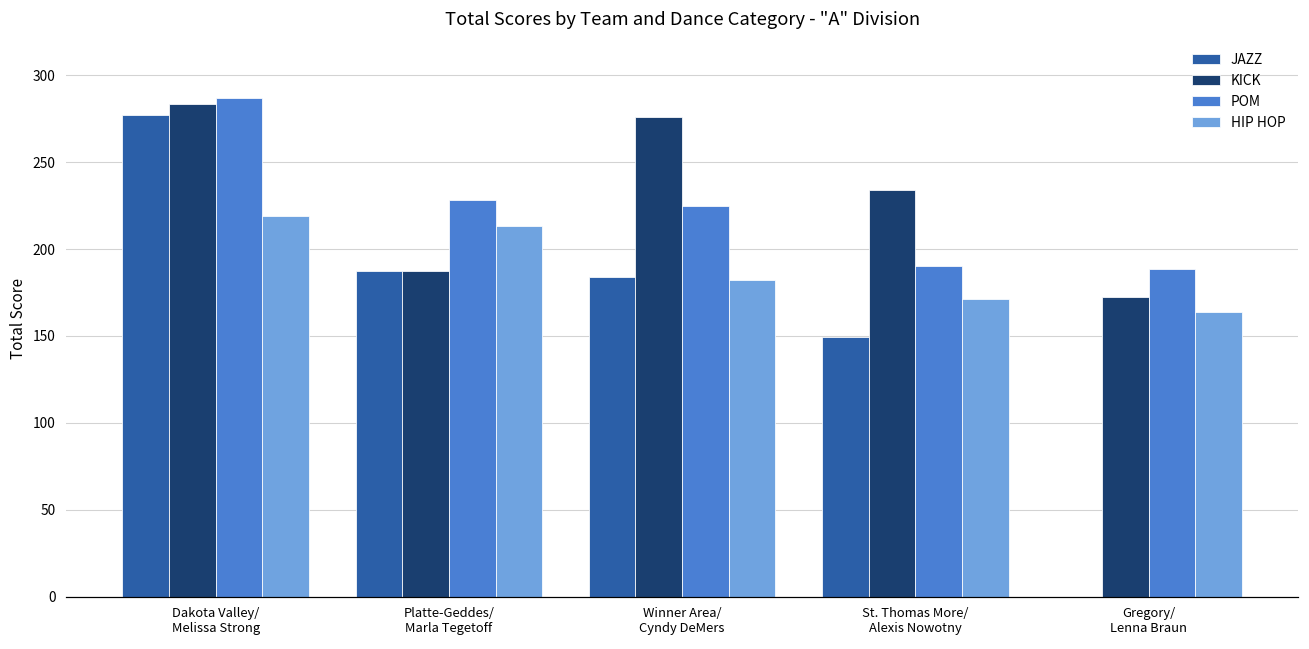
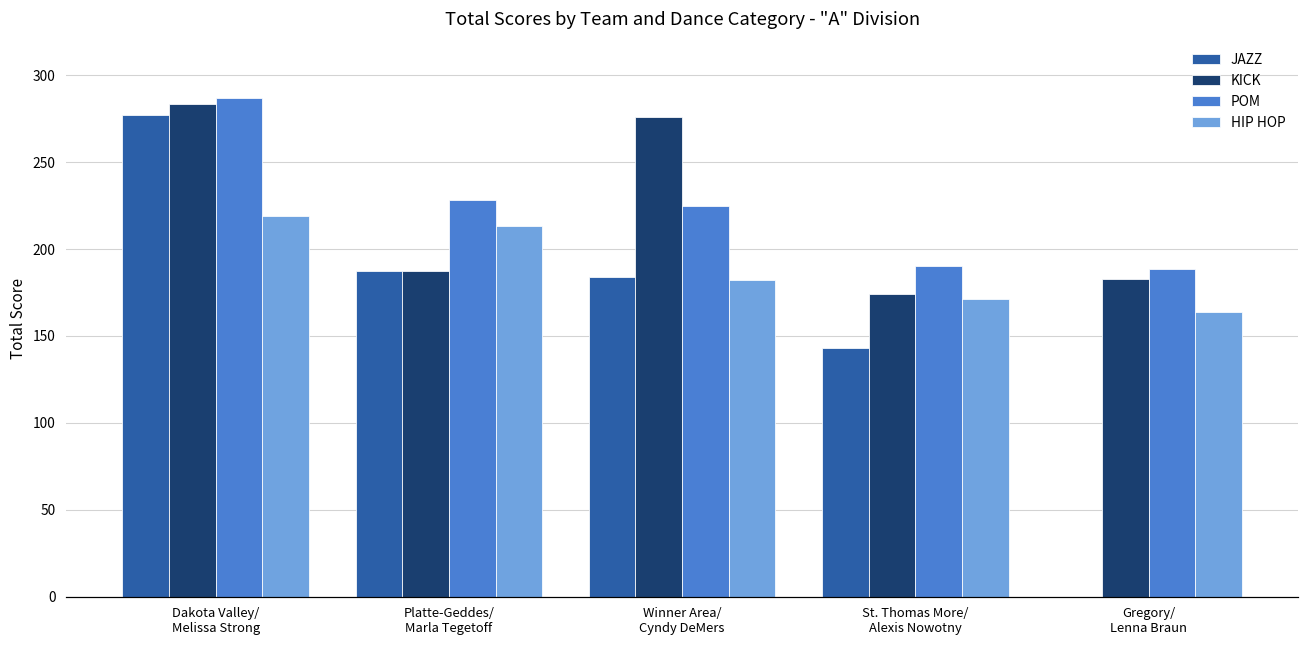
  {
    "JAZZ": {
      "Dakota Valley/ Melissa Strong": 277,
      "Platte-Geddes/ Marla Tegetoff": 188,
      "Winner Area/ Cyndy DeMers": 184,
-     "St. Thomas More/ Alexis Nowotny": 150,
+     "St. Thomas More/ Alexis Nowotny": 143,
      "Gregory/ Lenna Braun": 0
    },
    "KICK": {
      "Dakota Valley/ Melissa Strong": 284,
      "Platte-Geddes/ Marla Tegetoff": 187,
      "Winner Area/ Cyndy DeMers": 276,
-     "St. Thomas More/ Alexis Nowotny": 234,
-     "Gregory/ Lenna Braun": 173
+     "St. Thomas More/ Alexis Nowotny": 174,
+     "Gregory/ Lenna Braun": 183
    }
  }
